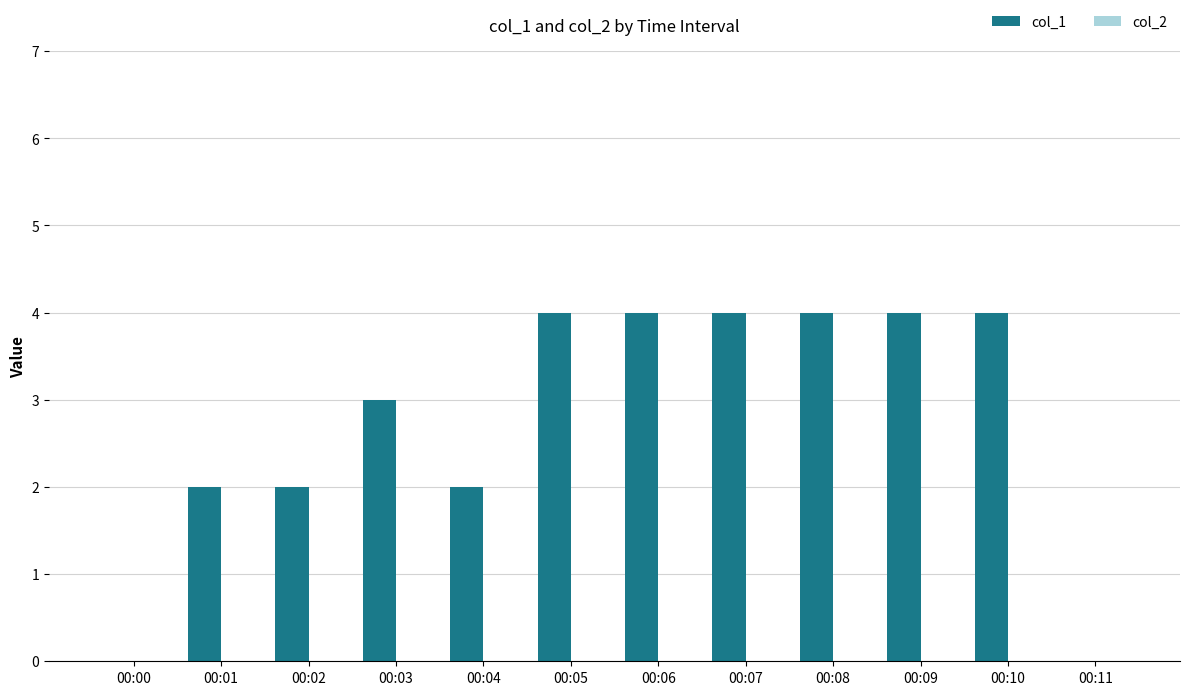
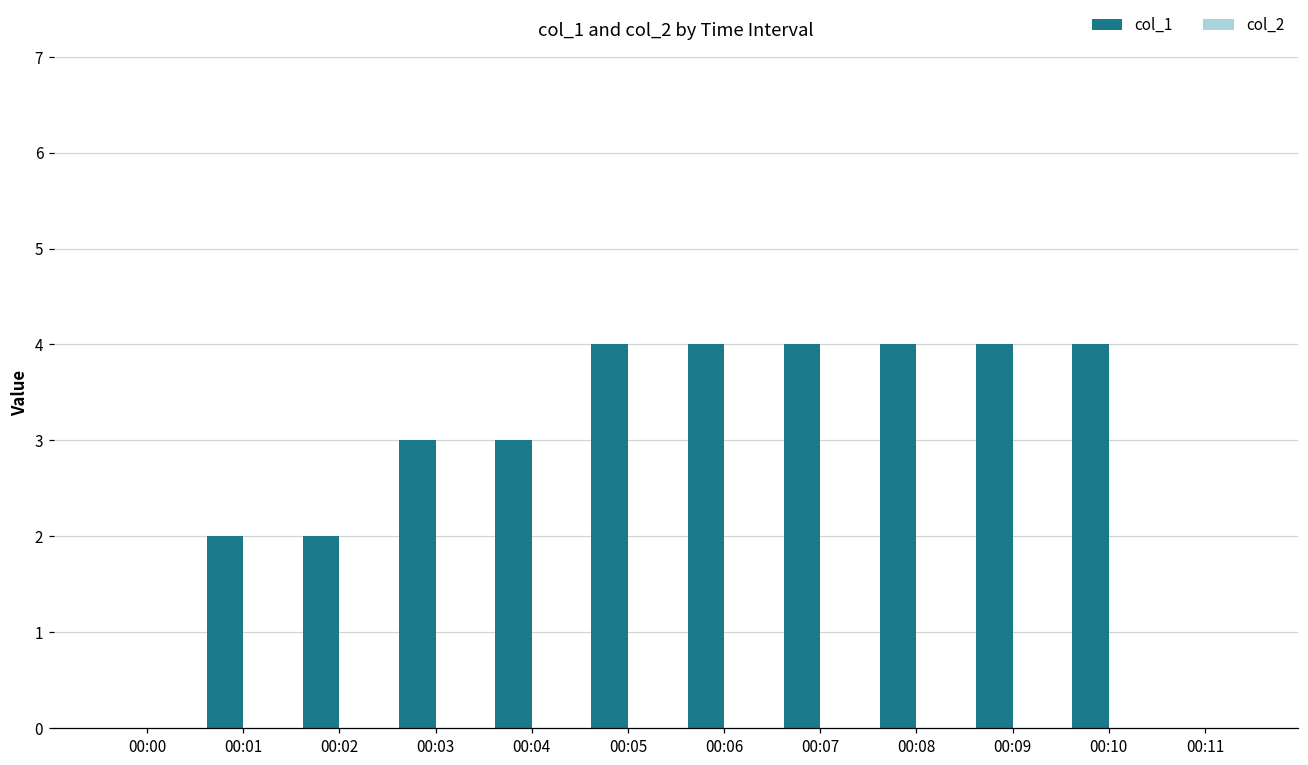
  {
    "col_1": {
      "00:00": 0,
      "00:01": 2,
      "00:02": 2,
      "00:03": 3,
-     "00:04": 2,
+     "00:04": 3,
      "00:05": 4,
      "00:06": 4,
      "00:07": 4,
      "00:08": 4,
      "00:09": 4,
      "00:10": 4,
      "00:11": 0
    },
    "col_2": {
      "00:00": 0,
      "00:01": 0,
      "00:02": 0,
      "00:03": 0,
      "00:04": 0,
      "00:05": 0,
      "00:06": 0,
      "00:07": 0,
      "00:08": 0,
      "00:09": 0,
      "00:10": 0,
      "00:11": 0
    }
  }
